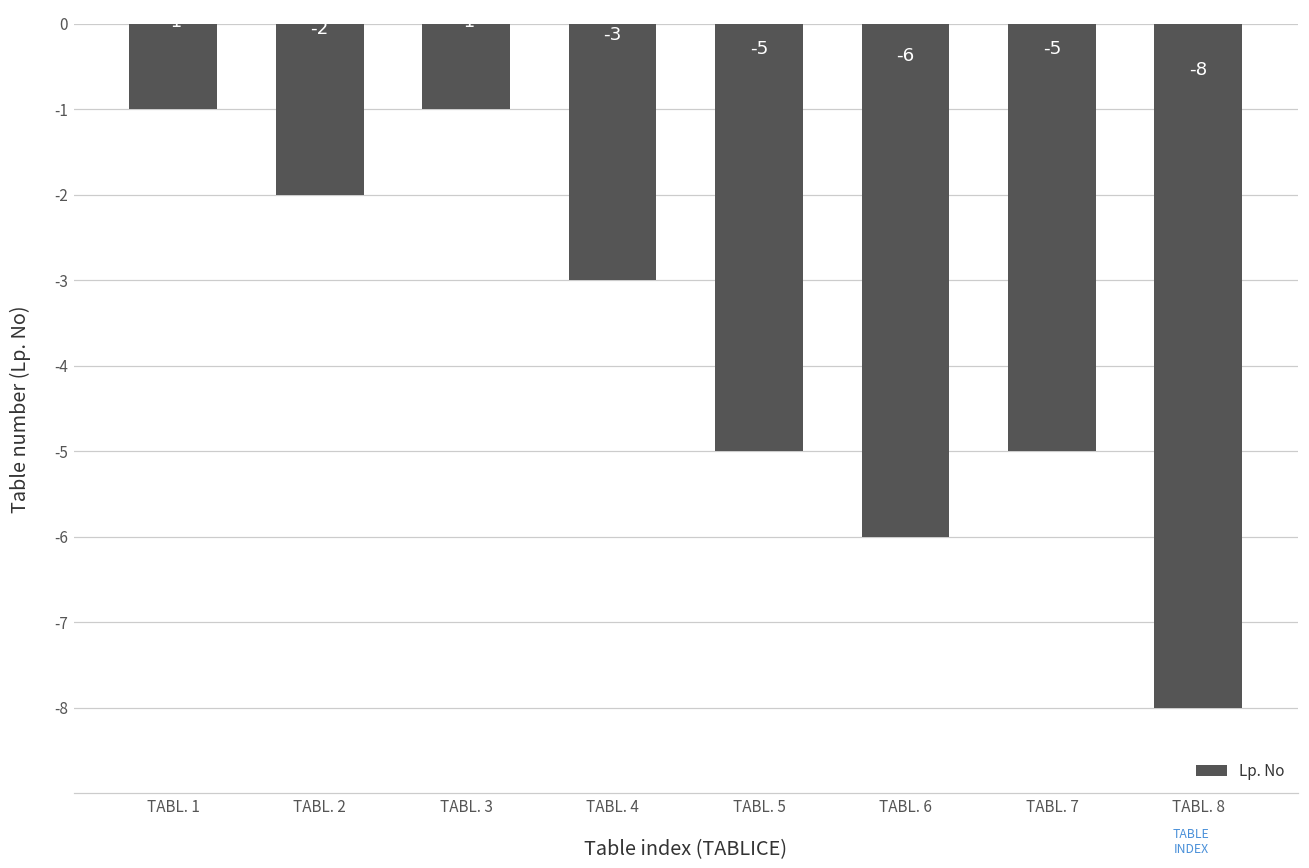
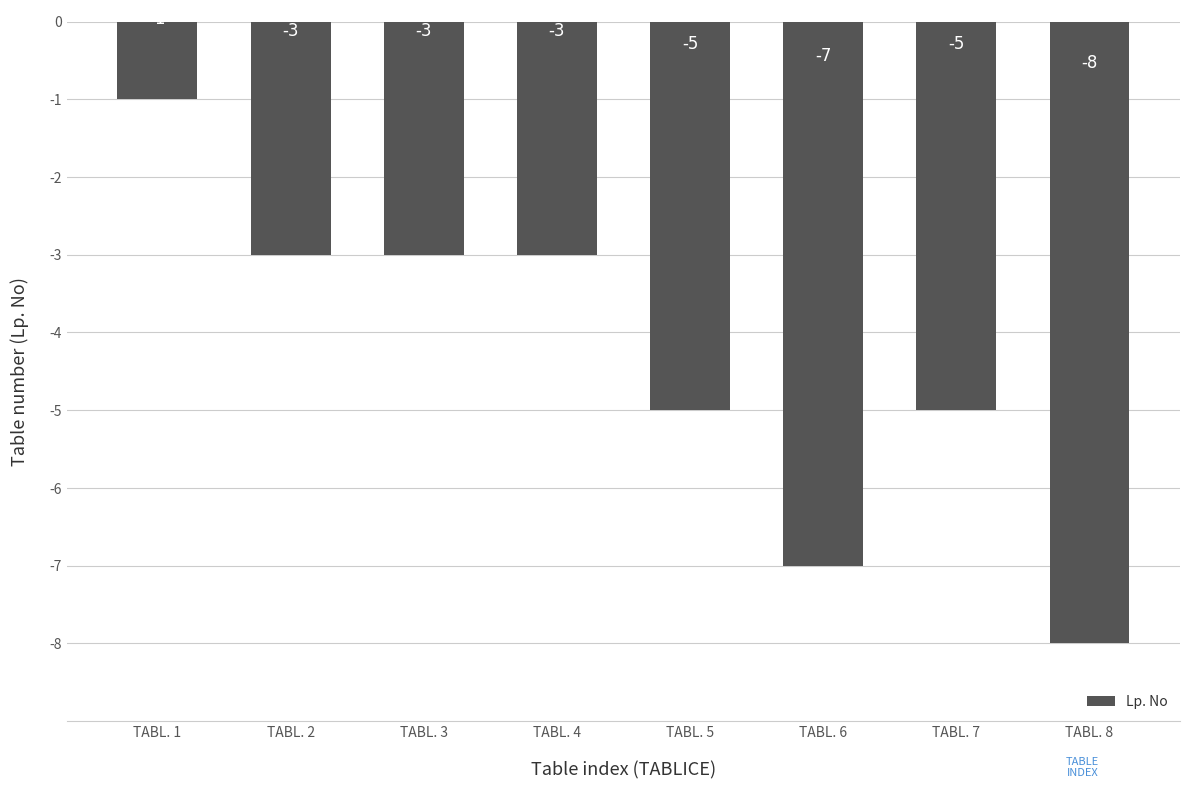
  {
-   "TABL. 2": -2,
-   "TABL. 3": -1.0,
+   "TABL. 2": -3,
+   "TABL. 3": -3.0,
    "TABL. 4": -3,
    "TABL. 5": -5,
-   "TABL. 6": -6,
+   "TABL. 6": -7,
    "TABL. 7": -5,
    "TABL. 8": -8
  }
